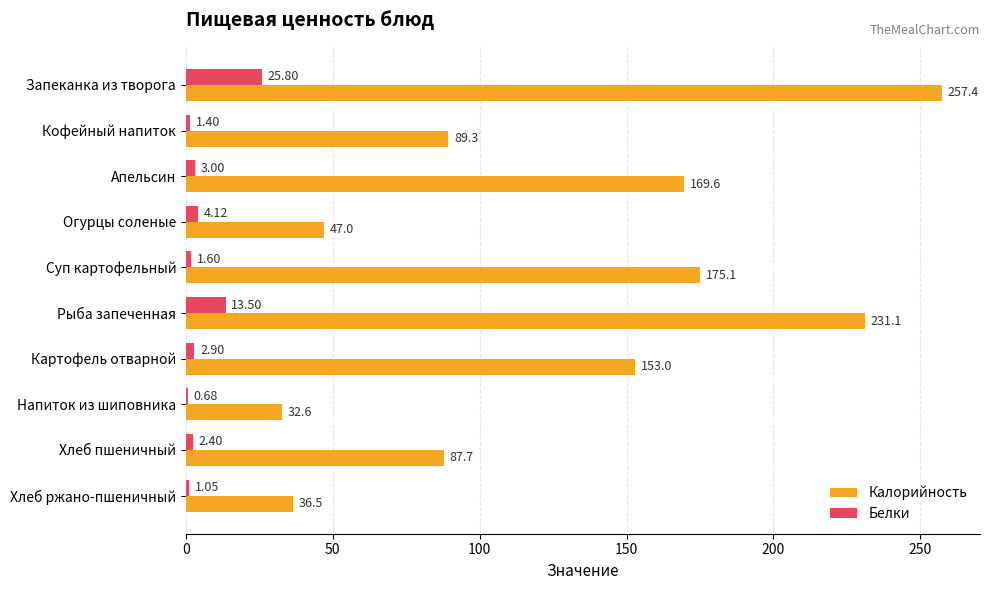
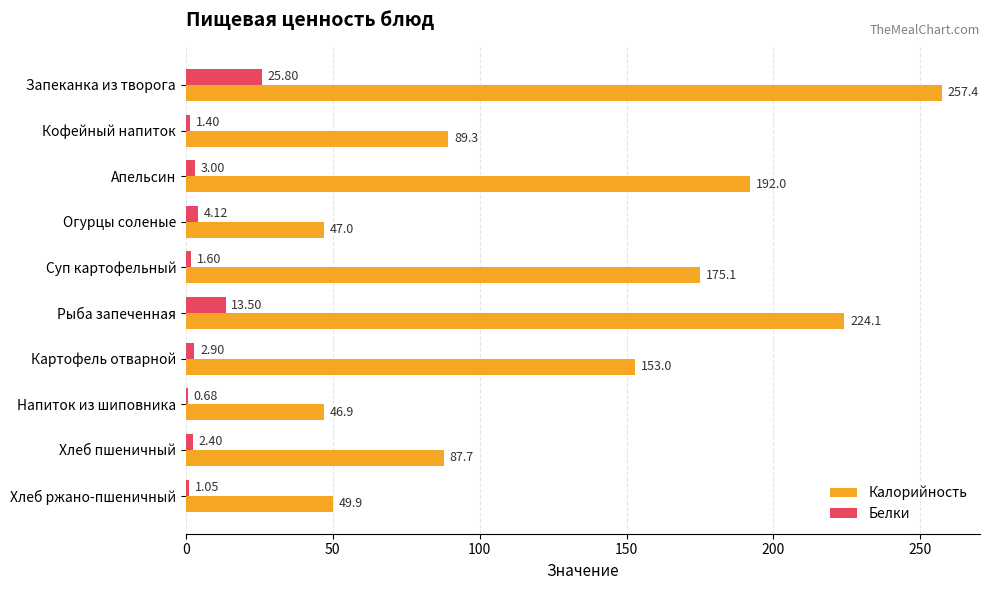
  {
    "Калорийность": {
      "Запеканка из творога": 257.4,
      "Кофейный напиток": 89.3,
-     "Апельсин": 169.6,
+     "Апельсин": 192.0,
      "Огурцы соленые": 47.0,
      "Суп картофельный": 175.1,
-     "Рыба запеченная": 231.1,
+     "Рыба запеченная": 224.1,
      "Картофель отварной": 153.0,
-     "Напиток из шиповника": 32.6,
+     "Напиток из шиповника": 46.9,
      "Хлеб пшеничный": 87.7,
-     "Хлеб ржано-пшеничный": 36.5
+     "Хлеб ржано-пшеничный": 49.9
    },
    "Белки": {
      "Запеканка из творога": 25.80,
      "Кофейный напиток": 1.40,
      "Апельсин": 3.00,
      "Огурцы соленые": 4.12,
      "Суп картофельный": 1.60,
      "Рыба запеченная": 13.50,
      "Картофель отварной": 2.90,
      "Напиток из шиповника": 0.68,
      "Хлеб пшеничный": 2.40,
      "Хлеб ржано-пшеничный": 1.05
    }
  }
